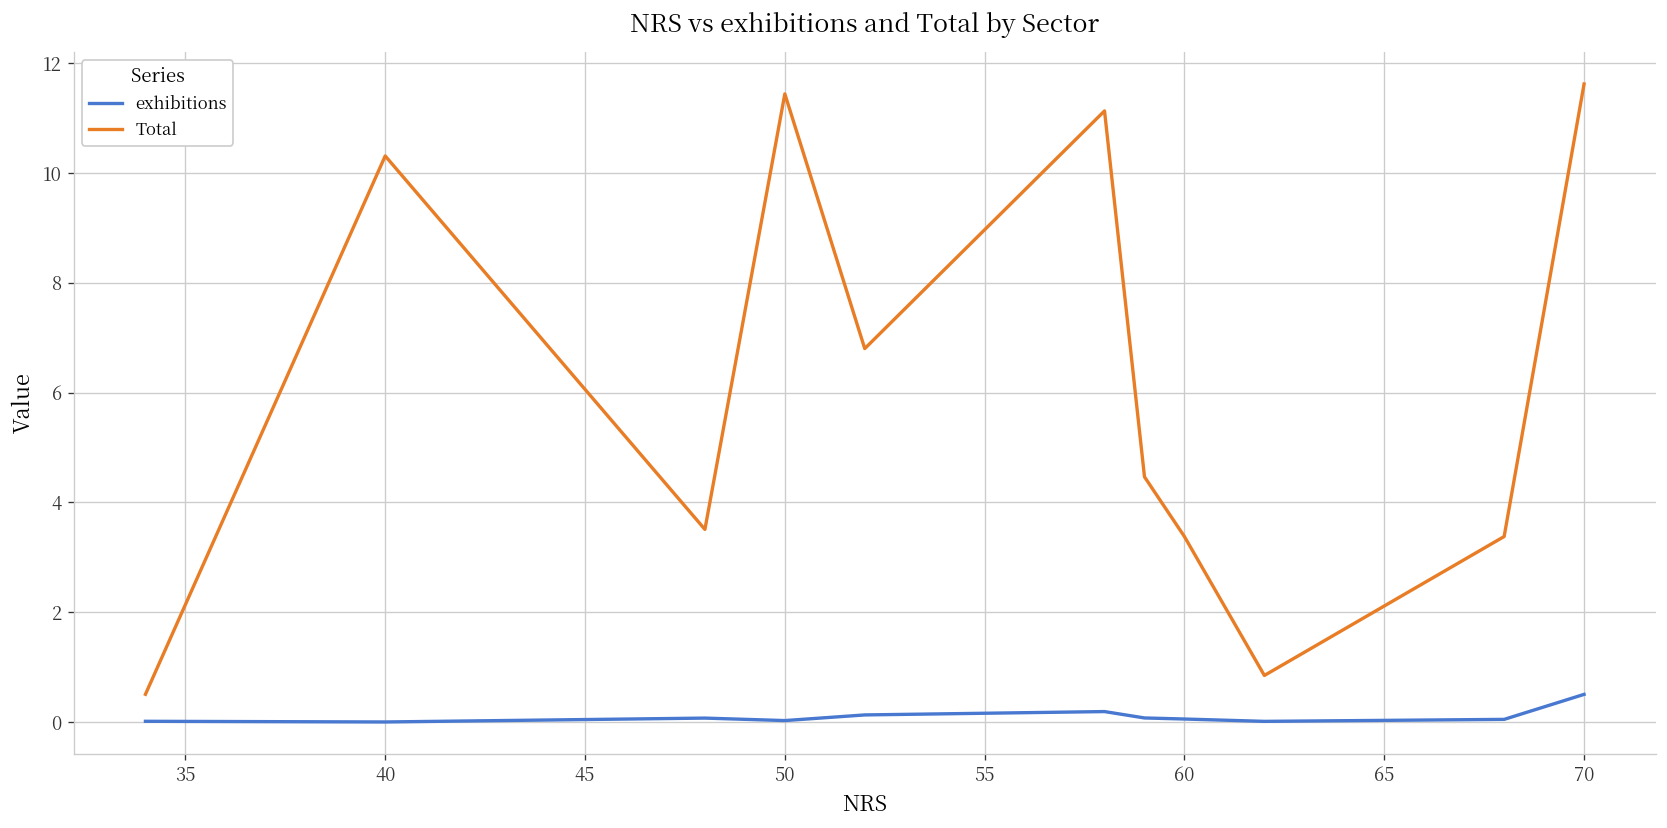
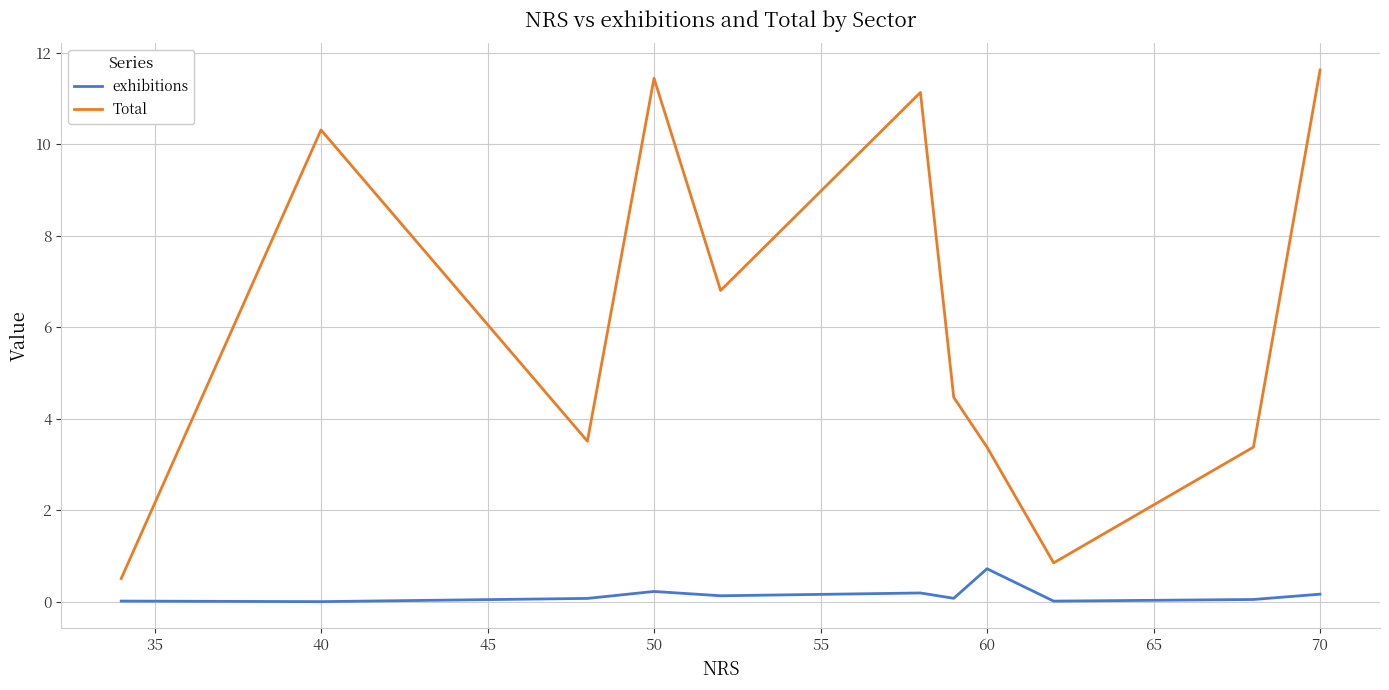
  {
    "exhibitions": {
      "40": 0.0,
-     "50": 0.0,
-     "60": 0.1,
-     "70": 0.5
+     "50": 0.2,
+     "60": 0.7,
+     "70": 0.2
    },
    "Total": {
      "40": 10.3,
      "50": 11.4,
      "60": 3.4,
      "70": 11.6
    }
  }
